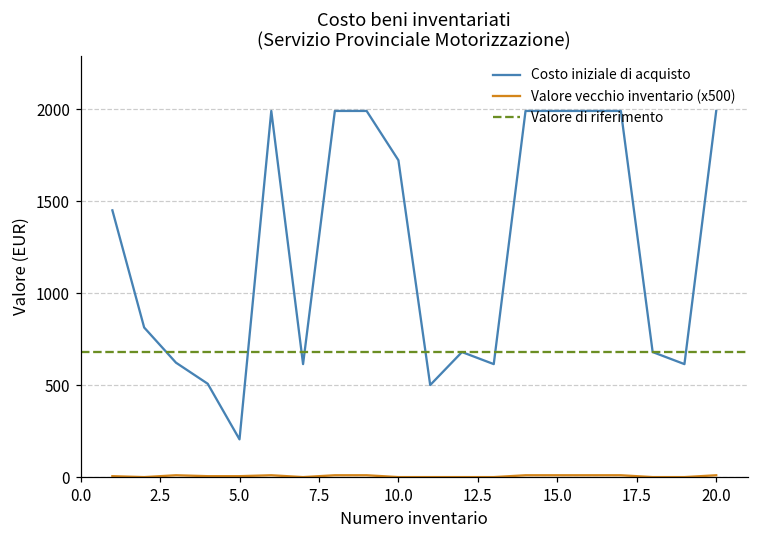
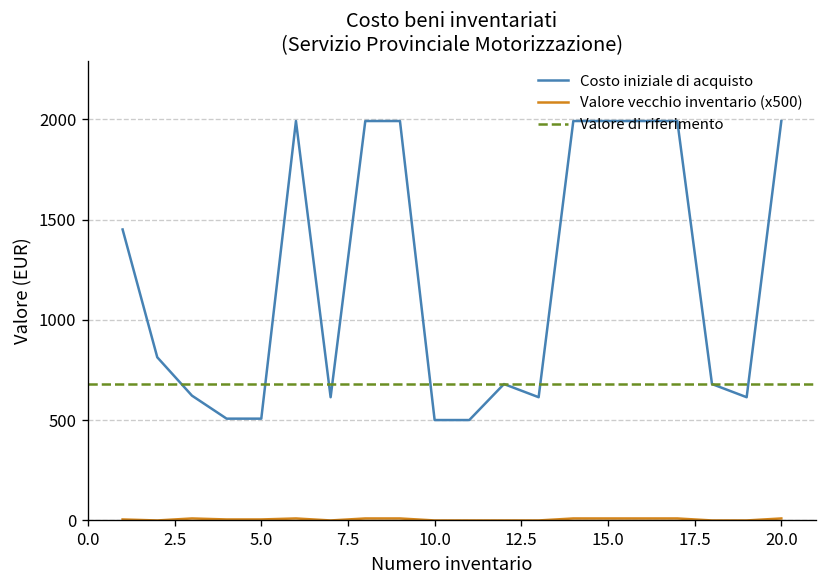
  {
    "Costo iniziale di acquisto": {
-     "5.0": 210,
-     "10.0": 1720,
+     "5.0": 510,
+     "10.0": 500,
      "15.0": 1990,
      "20.0": 1990
    },
    "Valore vecchio inventario (x500)": {
      "5.0": 10,
      "10.0": 0,
      "15.0": 10,
      "20.0": 10
    }
  }
